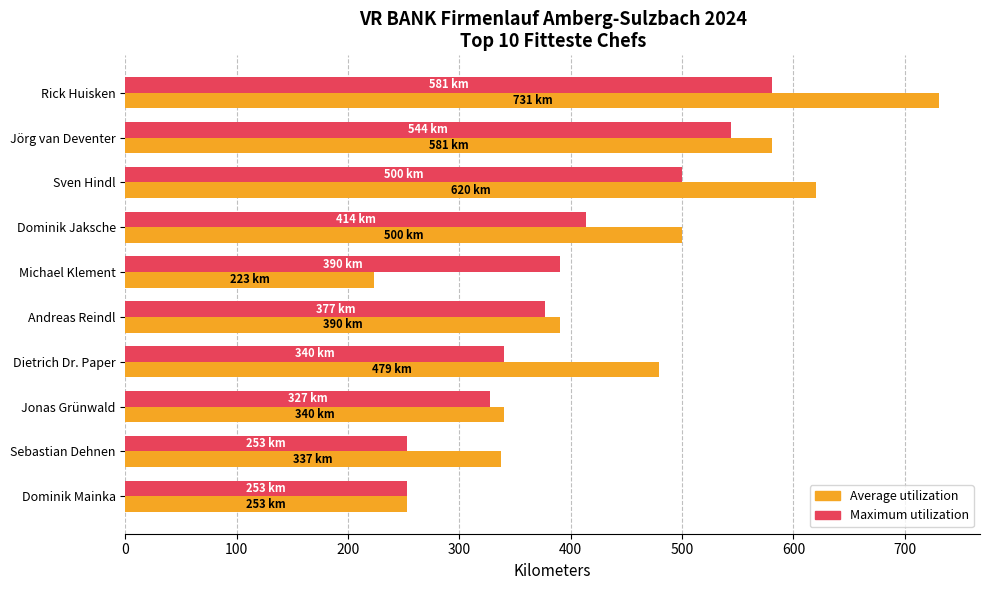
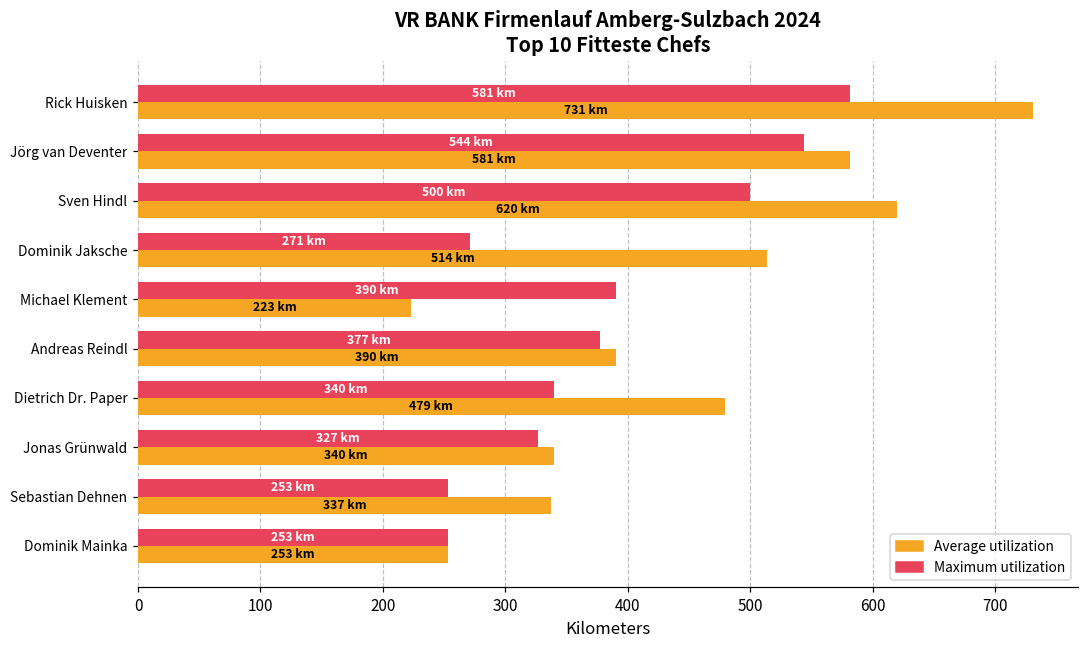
  {
    "Average utilization": {
      "Rick Huisken": 731,
      "Jörg van Deventer": 581,
      "Sven Hindl": 620,
-     "Dominik Jaksche": 500,
+     "Dominik Jaksche": 514,
      "Michael Klement": 223,
      "Andreas Reindl": 390,
      "Dietrich Dr. Paper": 479,
      "Jonas Grünwald": 340,
      "Sebastian Dehnen": 337,
      "Dominik Mainka": 253
    },
    "Maximum utilization": {
      "Rick Huisken": 581,
      "Jörg van Deventer": 544,
      "Sven Hindl": 500,
-     "Dominik Jaksche": 414,
+     "Dominik Jaksche": 271,
      "Michael Klement": 390,
      "Andreas Reindl": 377,
      "Dietrich Dr. Paper": 340,
      "Jonas Grünwald": 327,
      "Sebastian Dehnen": 253,
      "Dominik Mainka": 253
    }
  }
